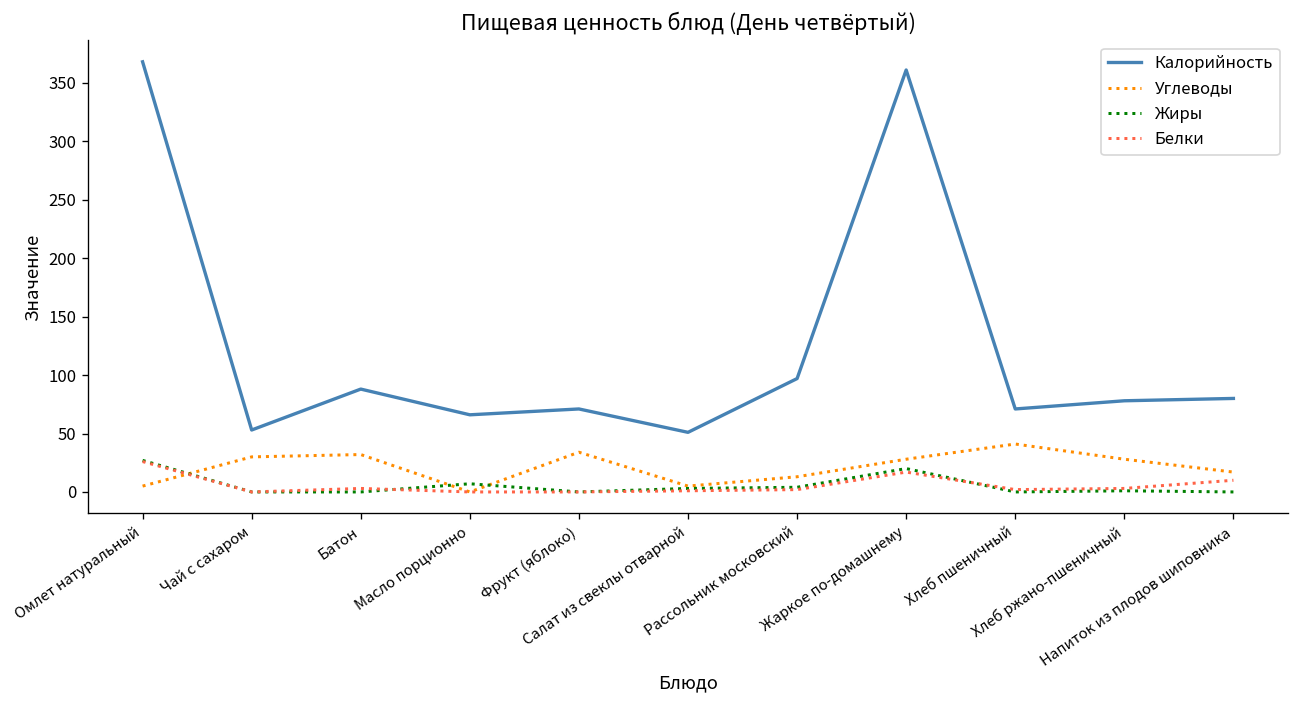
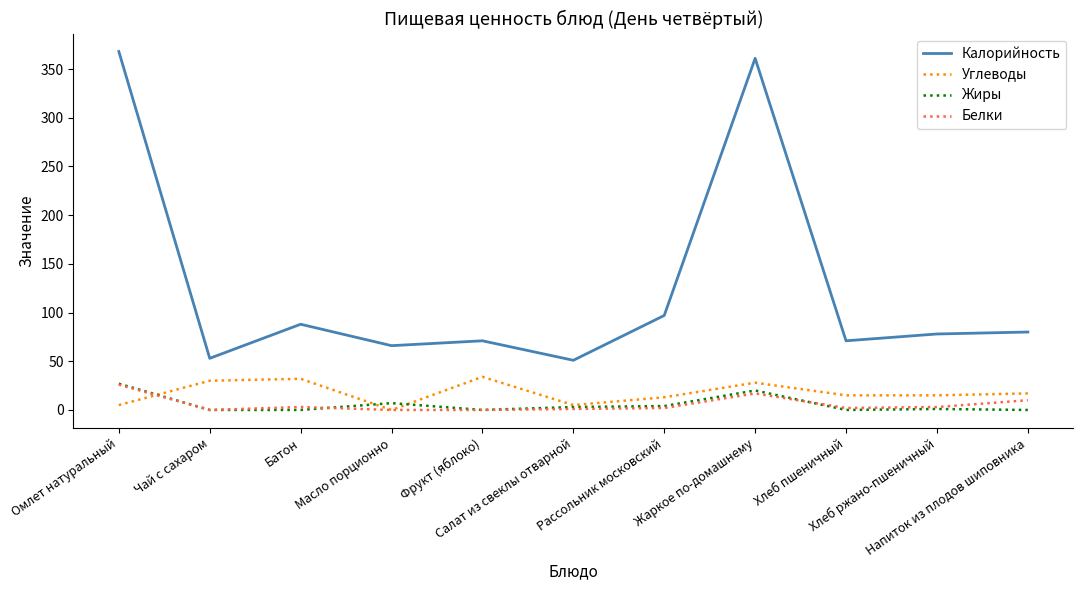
  {
    "Калорийность": {
      "Омлет натуральный": 370,
      "Чай с сахаром": 50,
      "Батон": 90,
      "Масло порционно": 70,
      "Фрукт (яблоко)": 70,
      "Салат из свеклы отварной": 50,
      "Рассольник московский": 100,
      "Жаркое по-домашнему": 360,
      "Хлеб пшеничный": 70,
      "Хлеб ржано-пшеничный": 80,
      "Напиток из плодов шиповника": 80
    },
    "Углеводы": {
      "Омлет натуральный": 10,
      "Чай с сахаром": 30,
      "Батон": 30,
      "Фрукт (яблоко)": 30,
      "Рассольник московский": 10,
      "Жаркое по-домашнему": 30,
-     "Хлеб пшеничный": 40,
-     "Хлеб ржано-пшеничный": 30,
+     "Хлеб пшеничный": 20,
+     "Хлеб ржано-пшеничный": 20,
      "Напиток из плодов шиповника": 20
    },
    "Жиры": {
      "Батон": 0,
      "Масло порционно": 10,
      "Жаркое по-домашнему": 20,
      "Напиток из плодов шиповника": 0
    },
    "Белки": {
      "Батон": 0,
      "Жаркое по-домашнему": 20,
      "Напиток из плодов шиповника": 10
    }
  }
